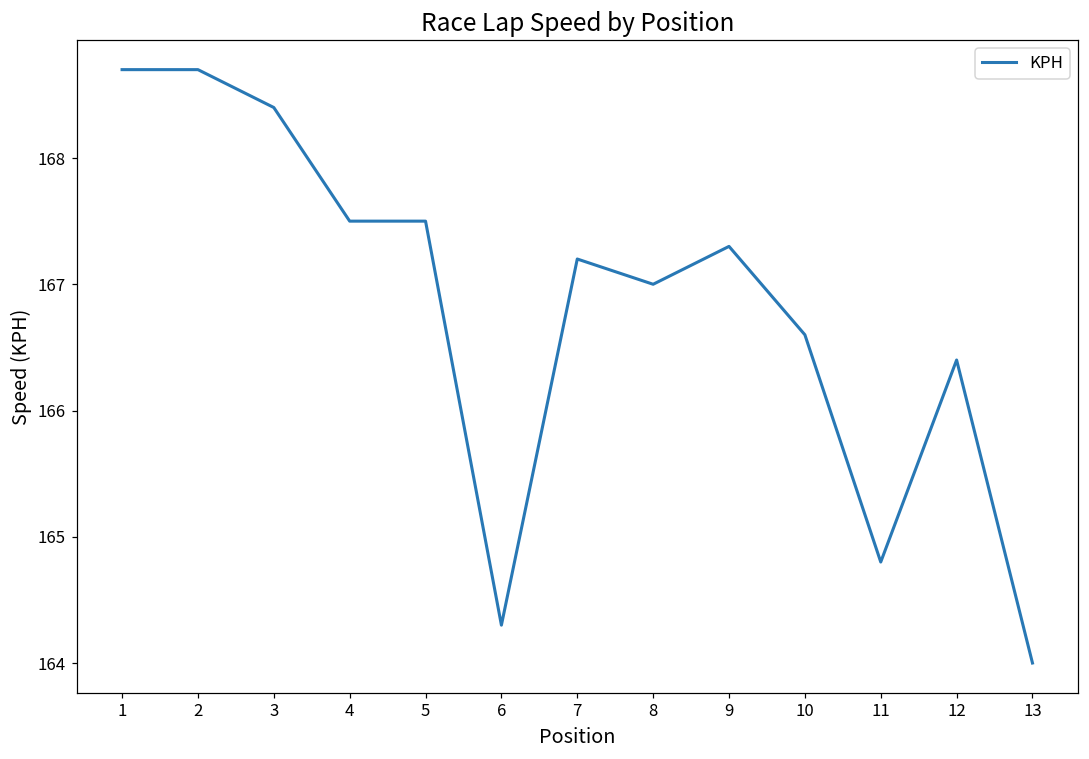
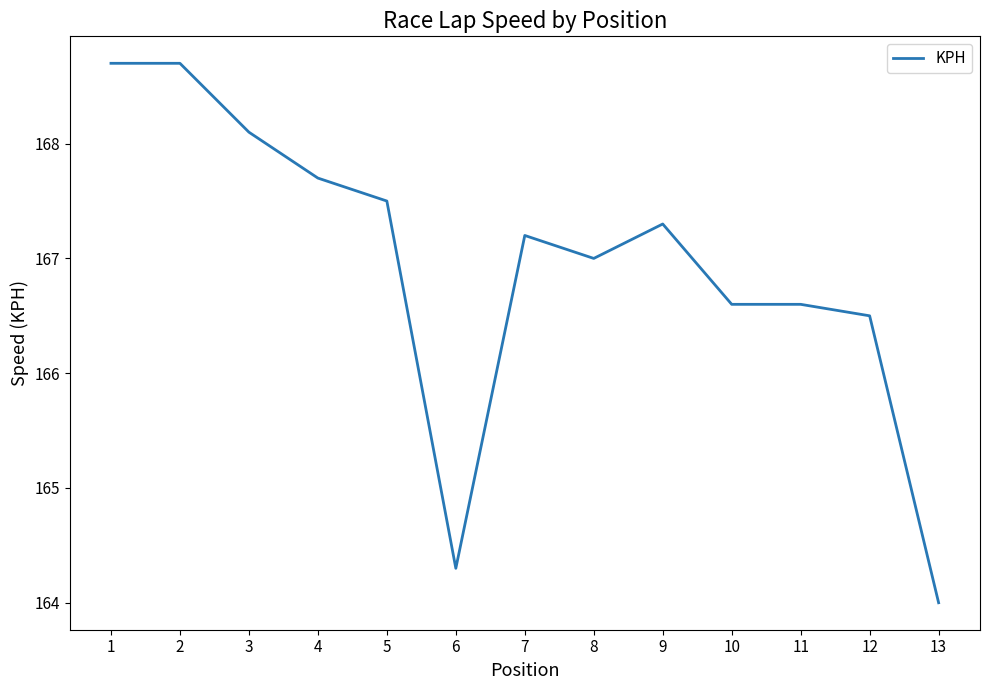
  {
    "1": 168.7,
    "2": 168.7,
-   "3": 168.4,
-   "4": 167.5,
+   "3": 168.1,
+   "4": 167.7,
    "5": 167.5,
    "6": 164.3,
    "7": 167.2,
    "8": 167.0,
    "9": 167.3,
    "10": 166.6,
-   "11": 164.8,
-   "12": 166.4,
+   "11": 166.6,
+   "12": 166.5,
    "13": 164.0
  }
